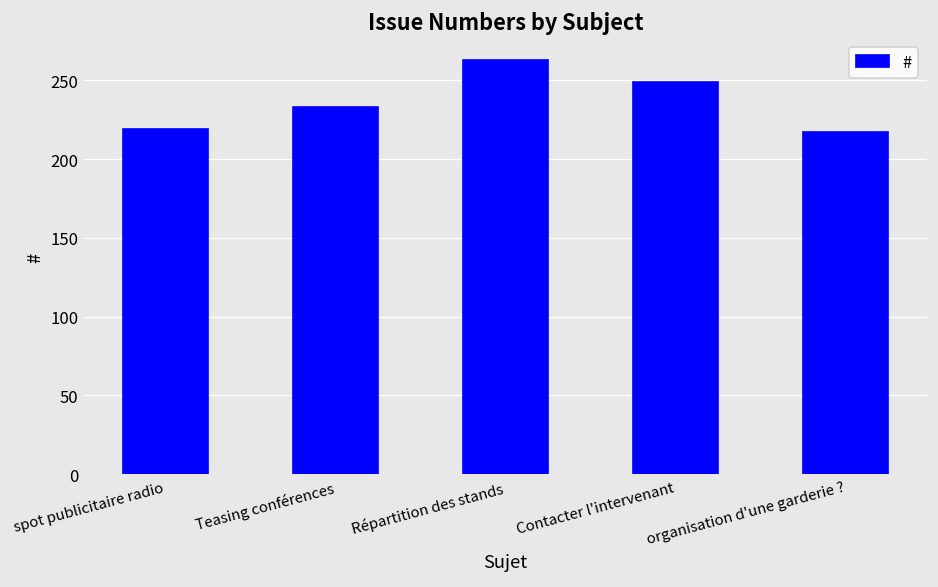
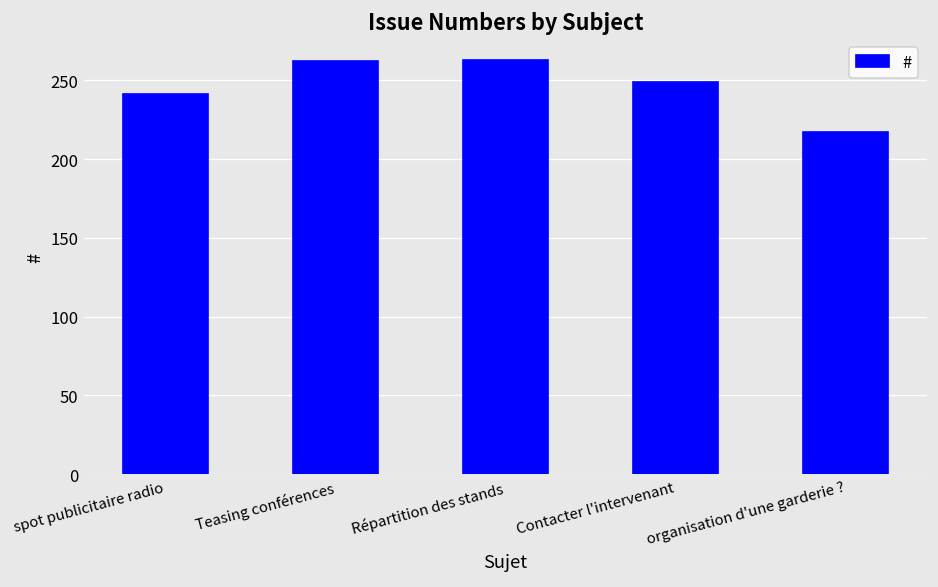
  {
-   "spot publicitaire radio": 219,
-   "Teasing conférences": 233,
+   "spot publicitaire radio": 241,
+   "Teasing conférences": 262,
    "Répartition des stands": 263,
    "Contacter l'intervenant": 249,
    "organisation d'une garderie ?": 217
  }
